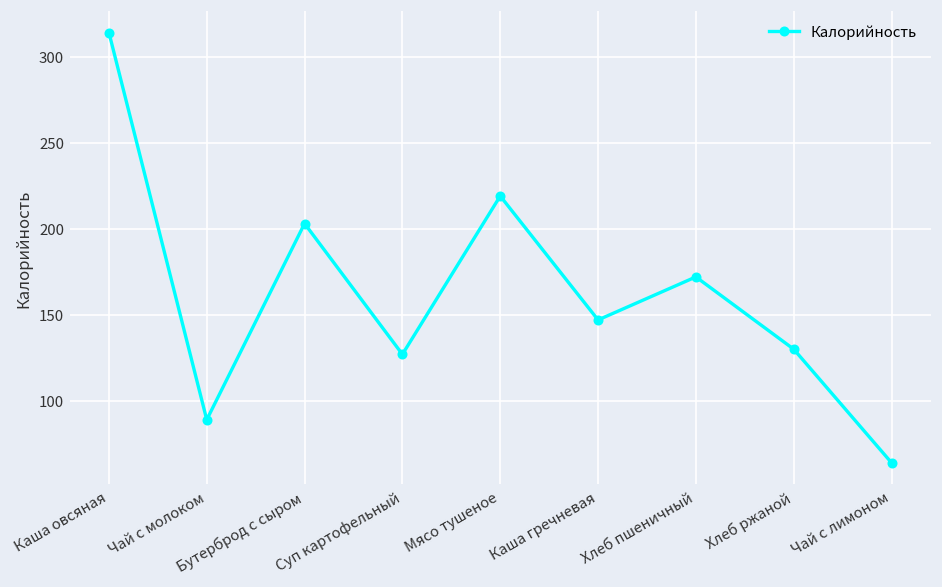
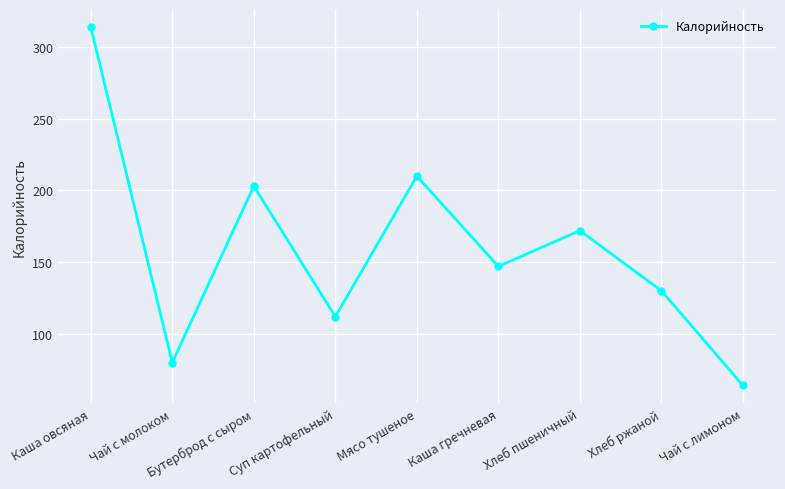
  {
    "Каша овсяная": 314,
-   "Чай с молоком": 89,
+   "Чай с молоком": 80,
    "Бутерброд с сыром": 203,
-   "Суп картофельный": 127,
-   "Мясо тушеное": 219,
+   "Суп картофельный": 112,
+   "Мясо тушеное": 210,
    "Каша гречневая": 147,
    "Хлеб пшеничный": 172,
    "Хлеб ржаной": 130,
    "Чай с лимоном": 64
  }
